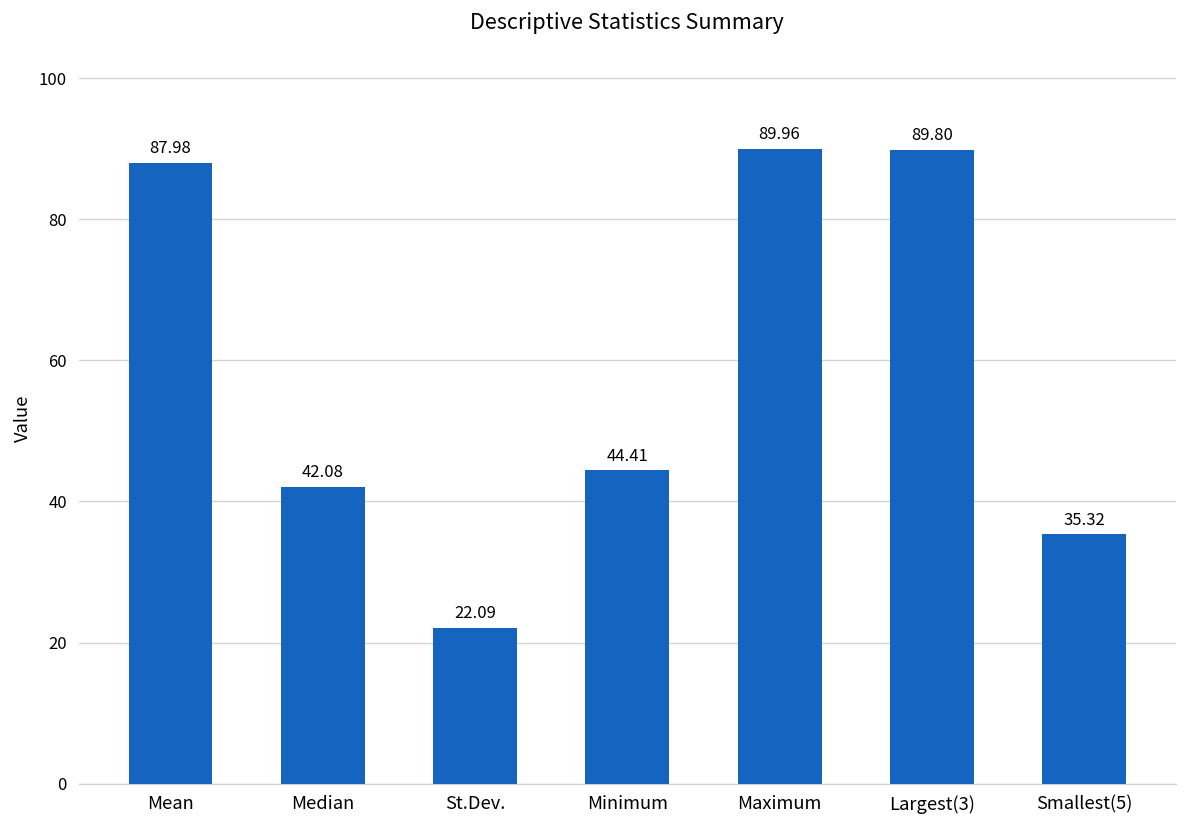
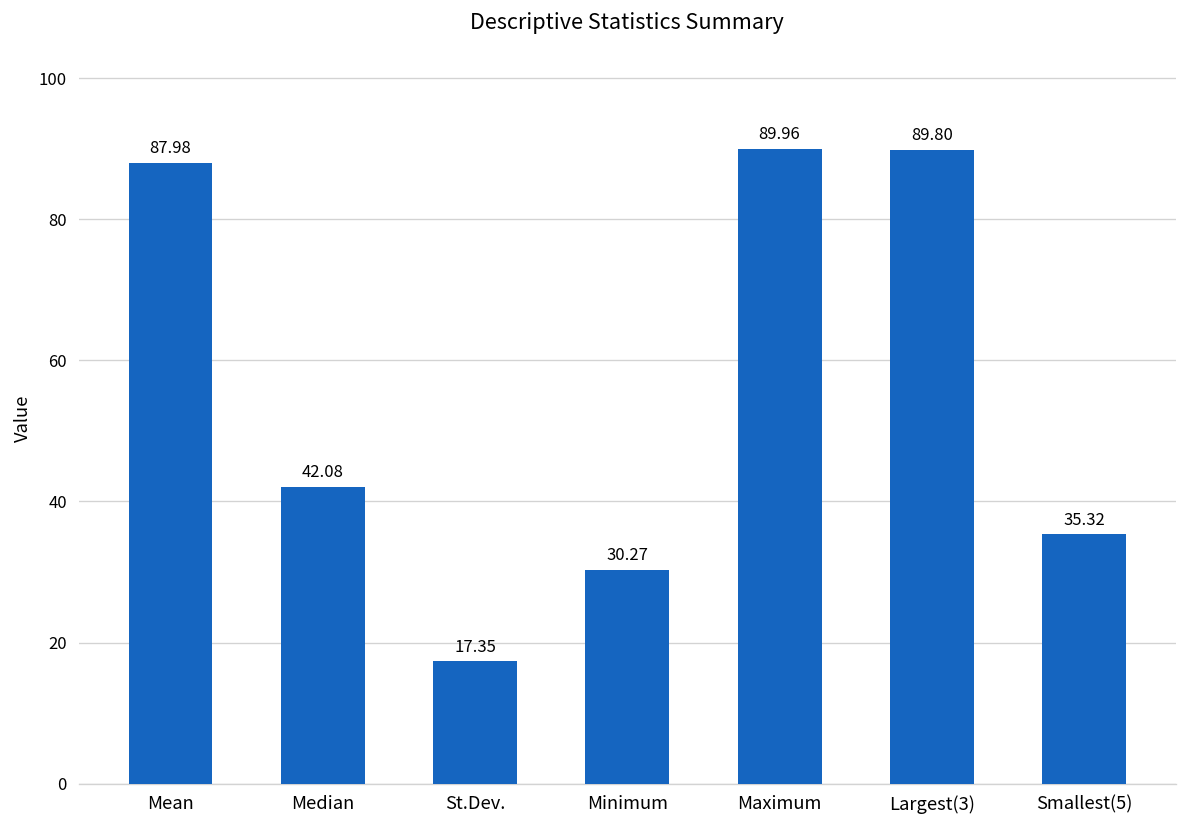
  {
    "Mean": 87.98,
    "Median": 42.08,
-   "St.Dev.": 22.09,
-   "Minimum": 44.41,
+   "St.Dev.": 17.35,
+   "Minimum": 30.27,
    "Maximum": 89.96,
    "Largest(3)": 89.80,
    "Smallest(5)": 35.32
  }
